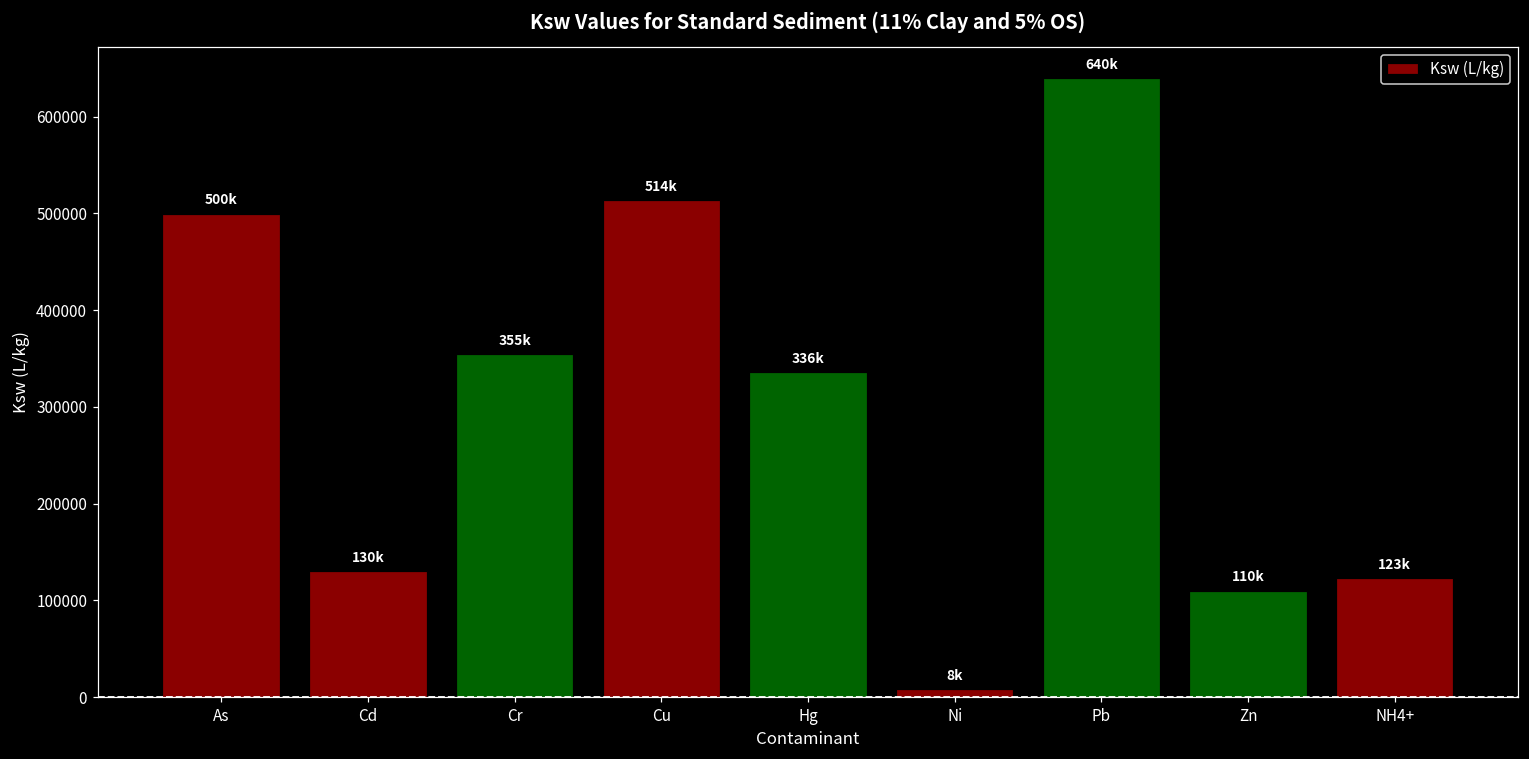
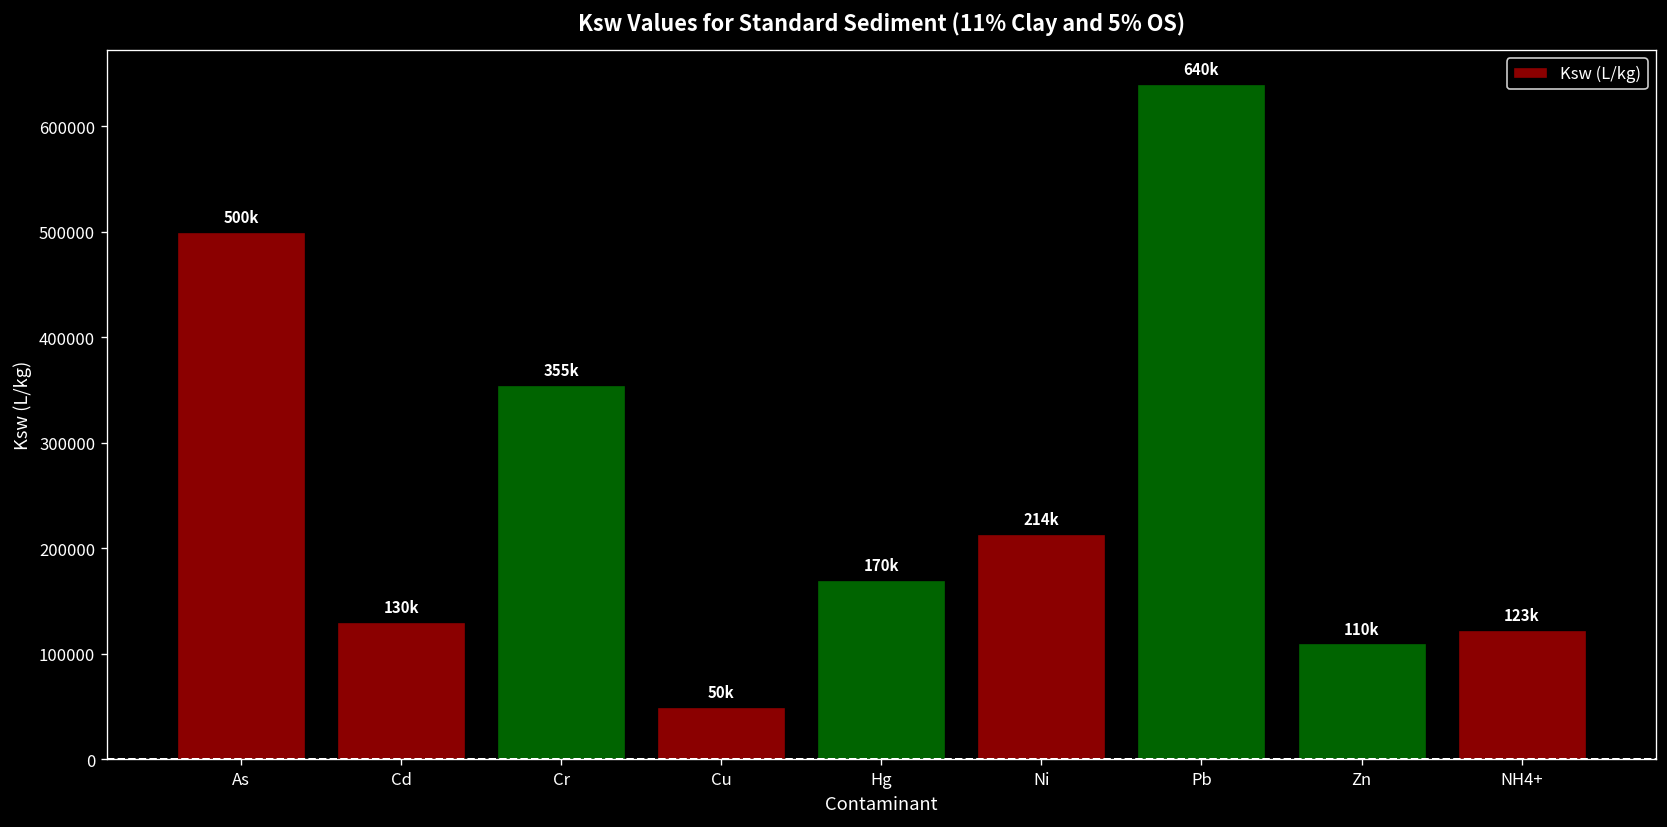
  {
    "As": "500k",
    "Cd": "130k",
    "Cr": "355k",
-   "Cu": "514k",
-   "Hg": "336k",
-   "Ni": "8k",
+   "Cu": "50k",
+   "Hg": "170k",
+   "Ni": "214k",
    "Pb": "640k",
    "Zn": "110k",
    "NH4+": "123k"
  }
